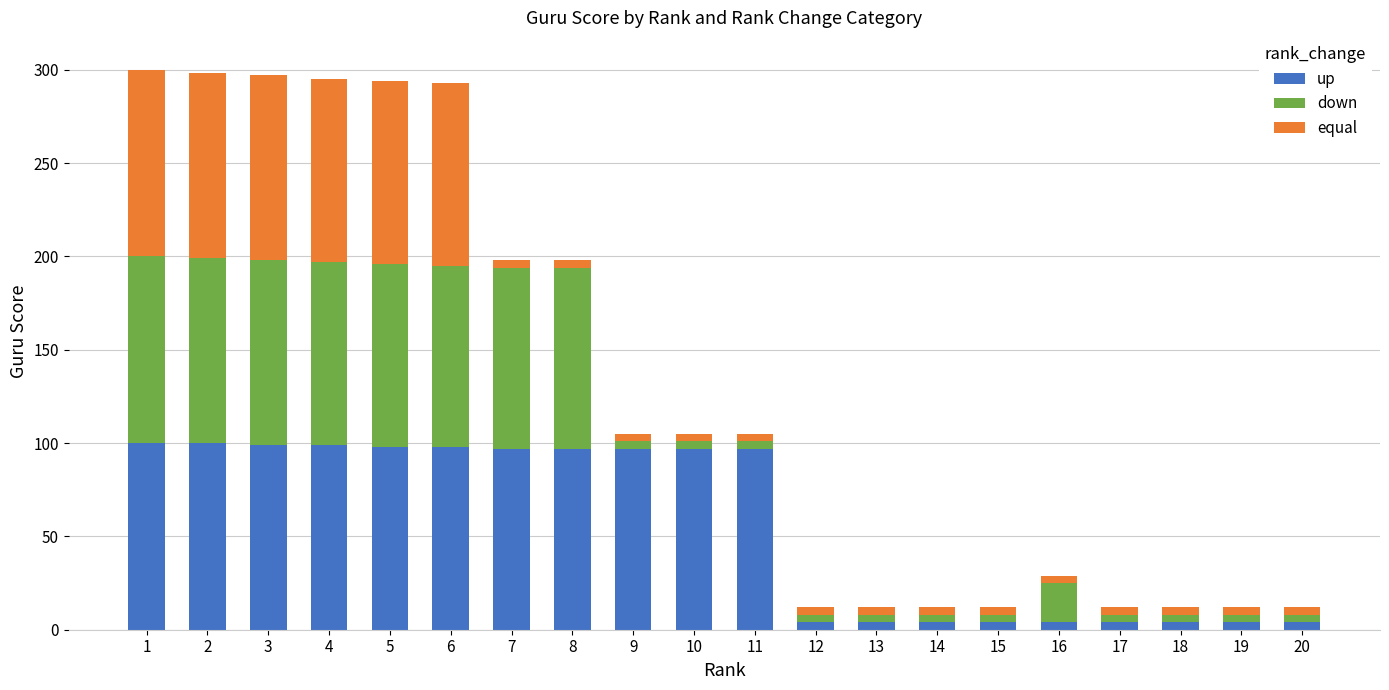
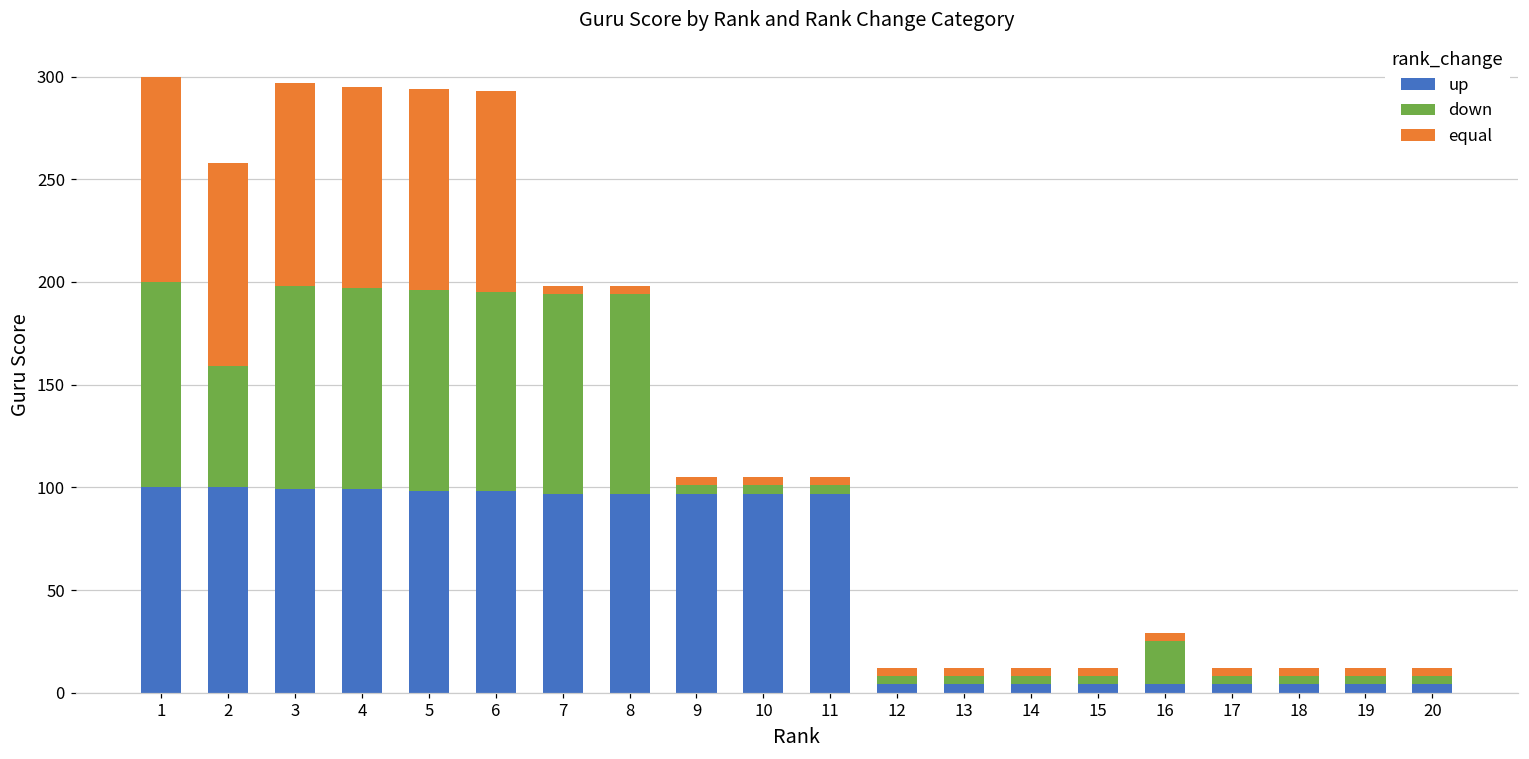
  {
    "up": {
      "1": 100,
      "2": 100,
      "3": 99,
      "4": 99,
      "5": 98,
      "6": 98,
      "7": 97,
      "8": 97,
      "9": 97,
      "10": 97,
      "11": 97,
      "12": 4,
      "13": 4,
      "14": 4,
      "15": 4,
      "16": 4,
      "17": 4,
      "18": 4,
      "19": 4,
      "20": 4
    },
    "down": {
      "1": 100,
-     "2": 99,
+     "2": 59,
      "3": 99,
      "4": 98,
      "5": 98,
      "6": 97,
      "7": 97,
      "8": 97,
      "9": 4,
      "10": 4,
      "11": 4,
      "12": 4,
      "13": 4,
      "14": 4,
      "15": 4,
      "16": 21,
      "17": 4,
      "18": 4,
      "19": 4,
      "20": 4
    },
    "equal": {
      "1": 100,
      "2": 99,
      "3": 99,
      "4": 98,
      "5": 98,
      "6": 98,
      "7": 4,
      "8": 4,
      "9": 4,
      "10": 4,
      "11": 4,
      "12": 4,
      "13": 4,
      "14": 4,
      "15": 4,
      "16": 4,
      "17": 4,
      "18": 4,
      "19": 4,
      "20": 4
    }
  }
